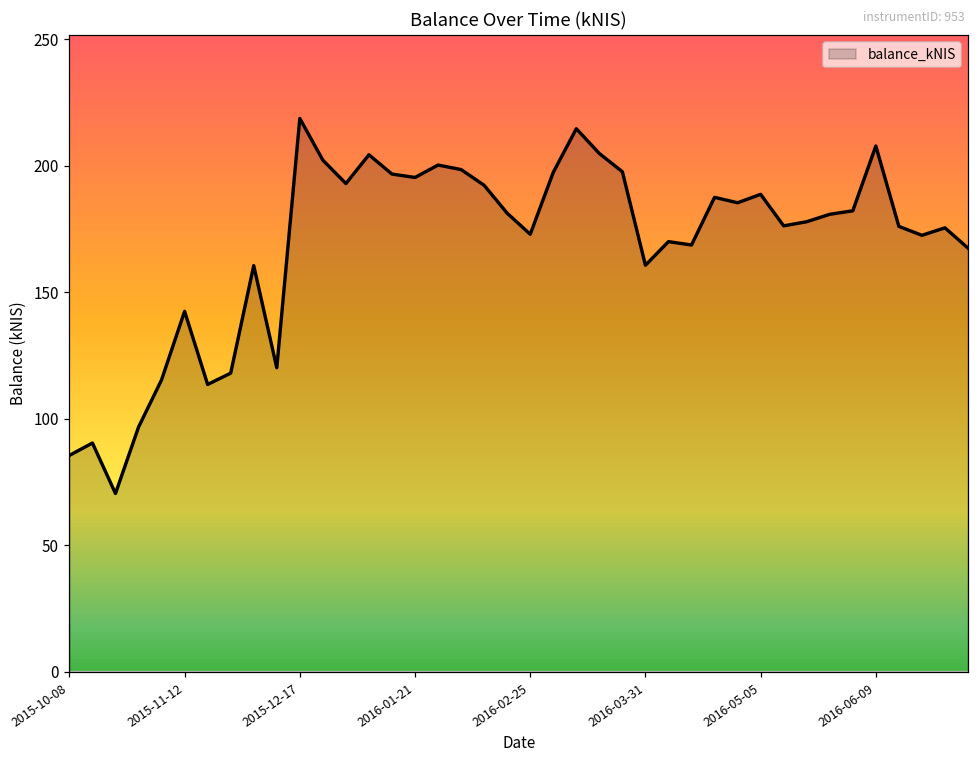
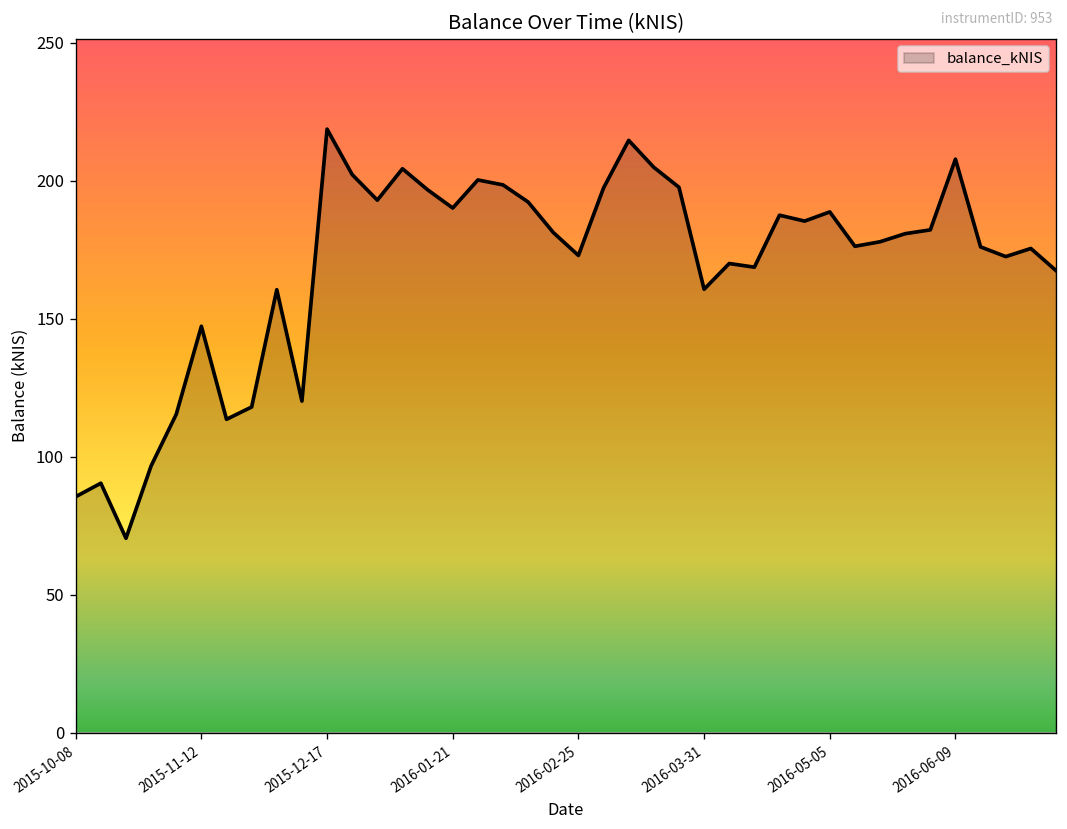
  {
    "2015-10-08": 86,
-   "2015-11-12": 142,
+   "2015-11-12": 147,
    "2015-12-17": 219,
-   "2016-01-21": 195,
+   "2016-01-21": 190,
    "2016-02-25": 173,
    "2016-03-31": 161,
    "2016-05-05": 189,
    "2016-06-09": 208
  }
